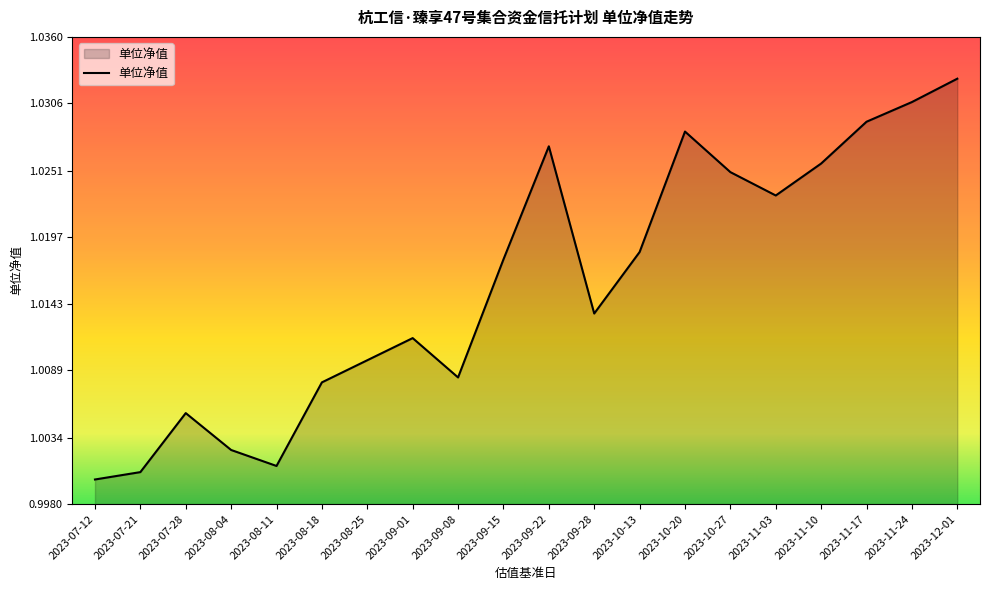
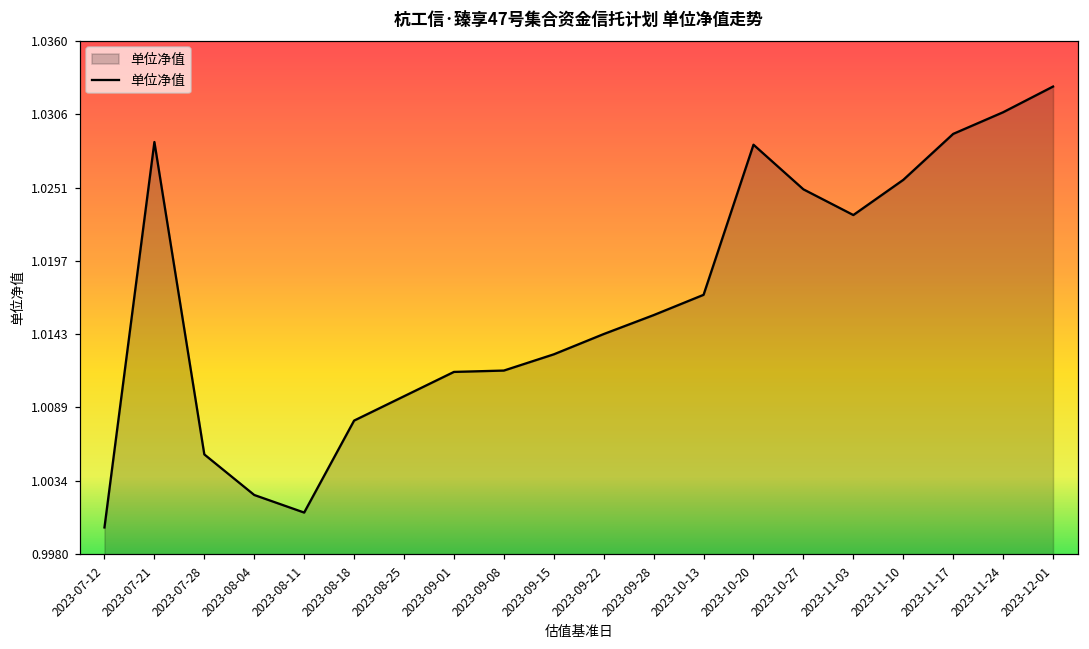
  {
    "2023-07-12": 1.0000,
-   "2023-07-21": 1.0006,
+   "2023-07-21": 1.0285,
    "2023-07-28": 1.0054,
    "2023-08-04": 1.0024,
    "2023-08-11": 1.0011,
    "2023-08-18": 1.0079,
    "2023-08-25": 1.0097,
    "2023-09-01": 1.0115,
-   "2023-09-08": 1.0083,
-   "2023-09-15": 1.0179,
-   "2023-09-22": 1.0271,
-   "2023-09-28": 1.0135,
-   "2023-10-13": 1.0185,
+   "2023-09-08": 1.0116,
+   "2023-09-15": 1.0128,
+   "2023-09-22": 1.0143,
+   "2023-09-28": 1.0157,
+   "2023-10-13": 1.0172,
    "2023-10-20": 1.0283,
    "2023-10-27": 1.0250,
    "2023-11-03": 1.0231,
    "2023-11-10": 1.0257,
    "2023-11-17": 1.0291,
    "2023-11-24": 1.0307,
    "2023-12-01": 1.0326
  }
